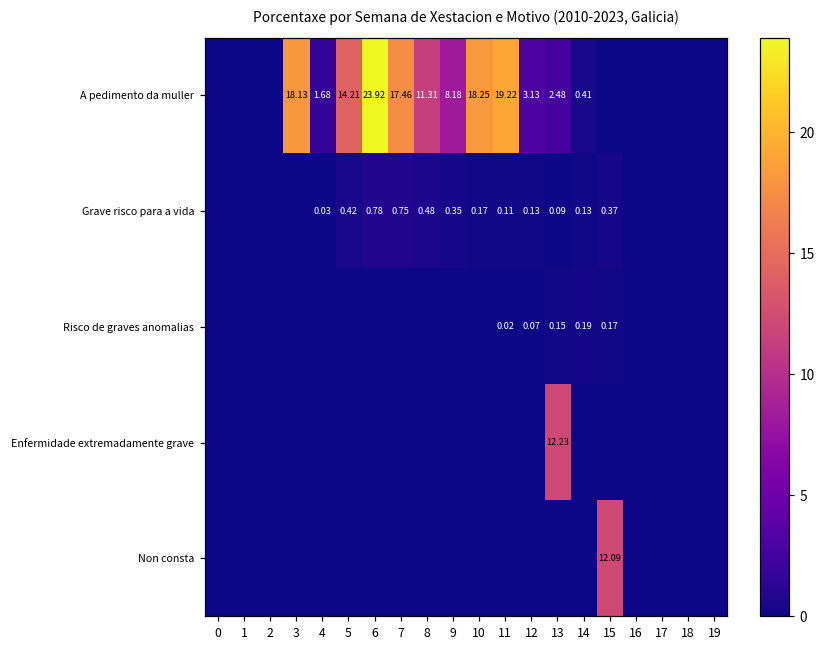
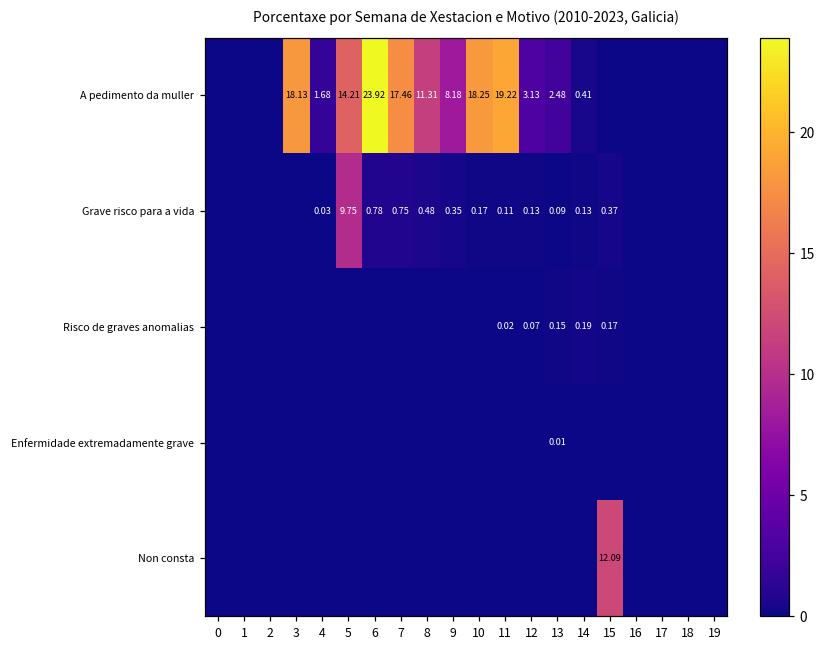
  {
    "A pedimento da muller": {
      "3": 18.13,
      "4": 1.68,
      "5": 14.21,
      "6": 23.92,
      "7": 17.46,
      "8": 11.31,
      "9": 8.18,
      "10": 18.25,
      "11": 19.22,
      "12": 3.13,
      "13": 2.48,
      "14": 0.41
    },
    "Grave risco para a vida": {
      "4": 0.03,
-     "5": 0.42,
+     "5": 9.75,
      "6": 0.78,
      "7": 0.75,
      "8": 0.48,
      "9": 0.35,
      "10": 0.17,
      "11": 0.11,
      "12": 0.13,
      "13": 0.09,
      "14": 0.13,
      "15": 0.37
    },
    "Risco de graves anomalias": {
      "11": 0.02,
      "12": 0.07,
      "13": 0.15,
      "14": 0.19,
      "15": 0.17
    },
    "Enfermidade extremadamente grave": {
-     "13": 12.23
+     "13": 0.01
    },
    "Non consta": {
      "15": 12.09
    }
  }
